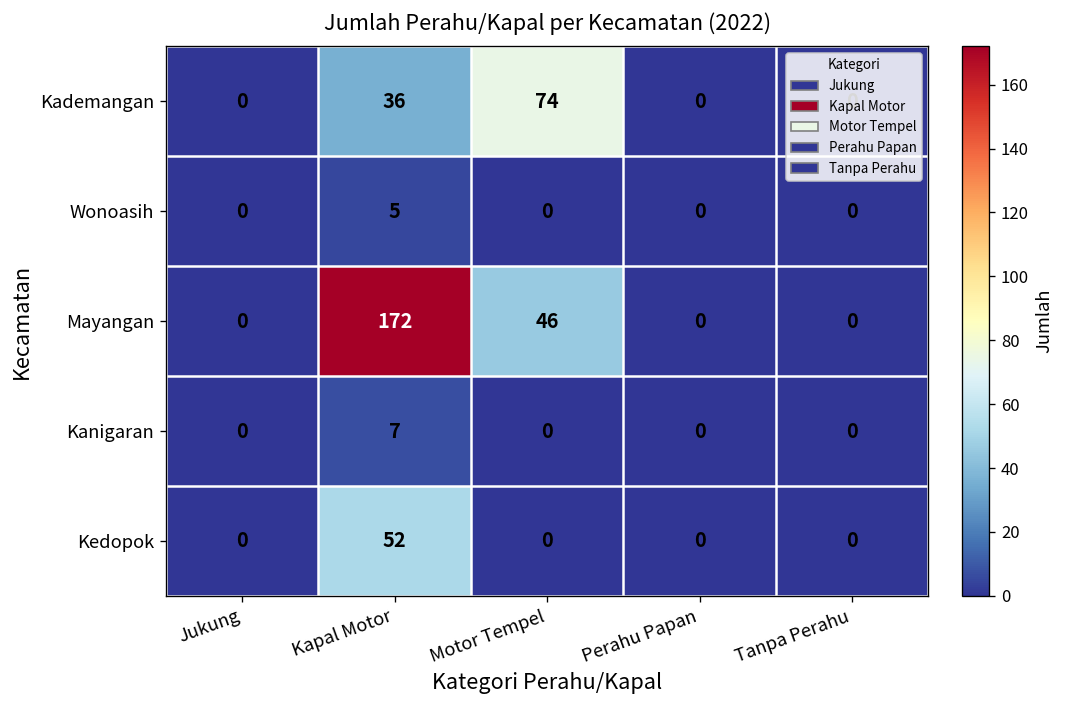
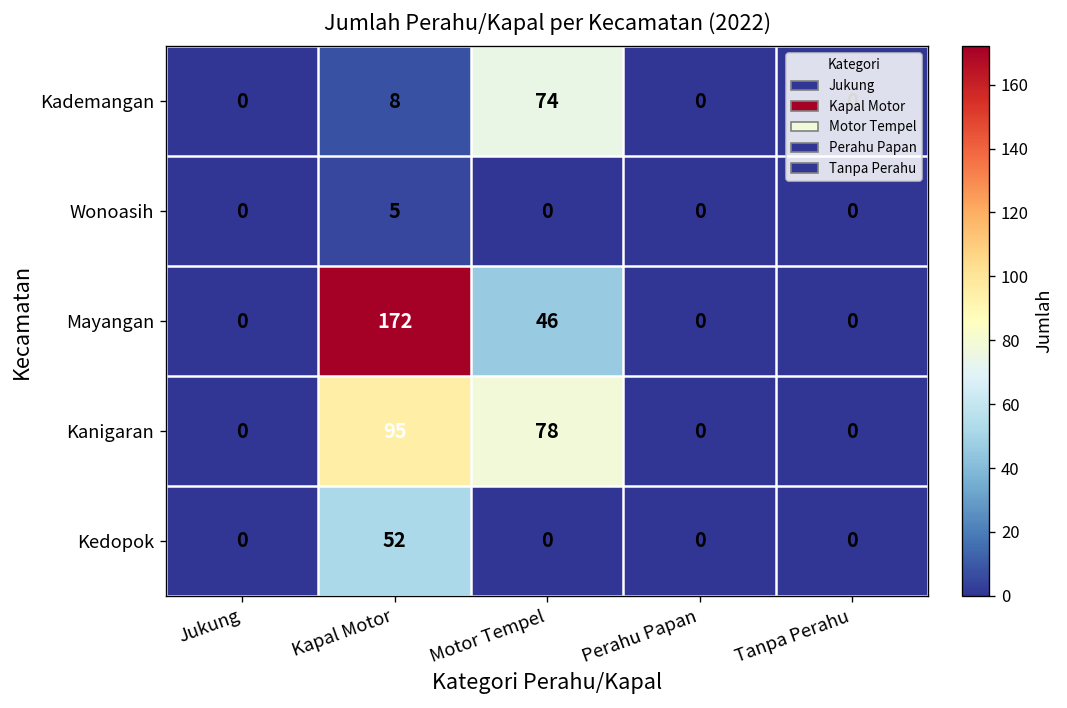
  {
    "Kademangan": {
      "Jukung": 0,
-     "Kapal Motor": 36,
+     "Kapal Motor": 8,
      "Motor Tempel": 74,
      "Perahu Papan": 0
    },
    "Wonoasih": {
      "Jukung": 0,
      "Kapal Motor": 5,
      "Motor Tempel": 0,
      "Perahu Papan": 0,
      "Tanpa Perahu": 0
    },
    "Mayangan": {
      "Jukung": 0,
      "Kapal Motor": 172,
      "Motor Tempel": 46,
      "Perahu Papan": 0,
      "Tanpa Perahu": 0
    },
    "Kanigaran": {
      "Jukung": 0,
-     "Kapal Motor": 7,
-     "Motor Tempel": 0,
+     "Kapal Motor": 95,
+     "Motor Tempel": 78,
      "Perahu Papan": 0,
      "Tanpa Perahu": 0
    },
    "Kedopok": {
      "Jukung": 0,
      "Kapal Motor": 52,
      "Motor Tempel": 0,
      "Perahu Papan": 0,
      "Tanpa Perahu": 0
    }
  }
